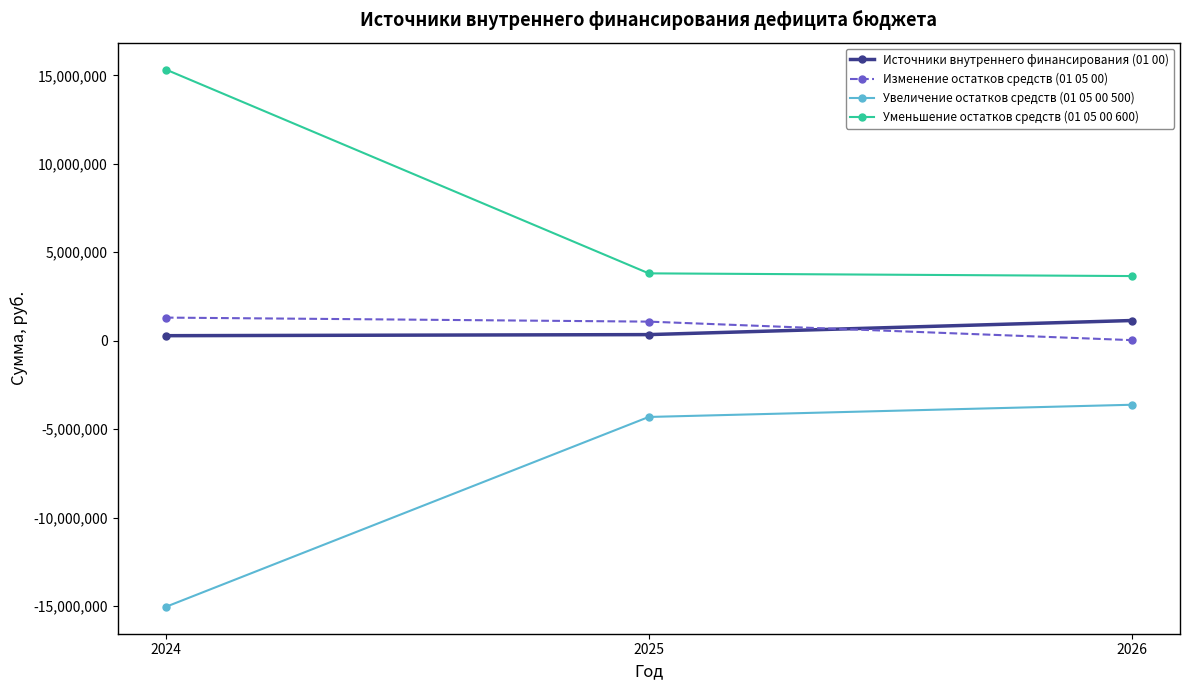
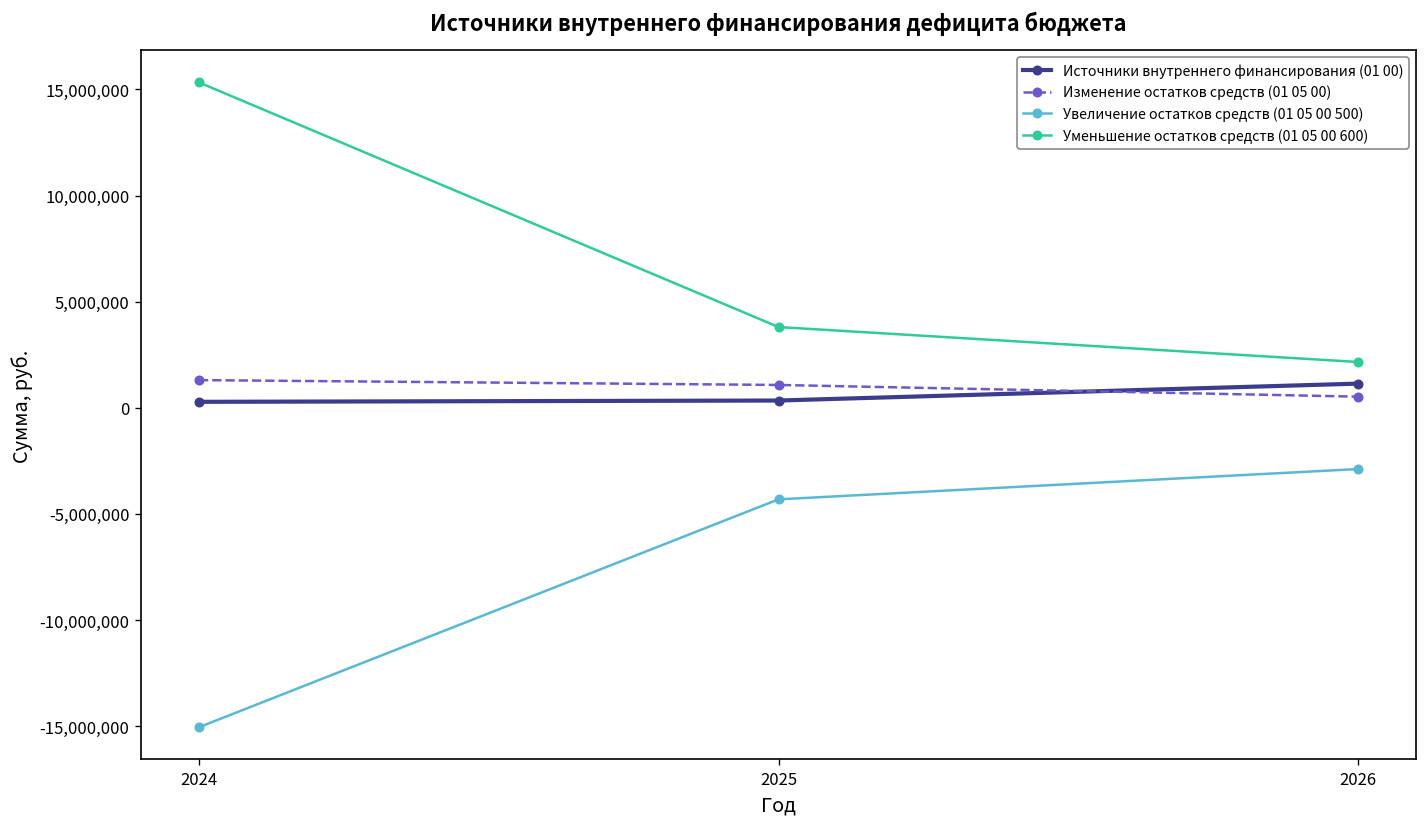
  {
    "Источники внутреннего финансирования (01 00)": {
      "2024": "300,000",
      "2025": "300,000",
      "2026": "1,100,000"
    },
    "Изменение остатков средств (01 05 00)": {
      "2024": "1,300,000",
      "2025": "1,100,000",
-     "2026": "0"
+     "2026": "500,000"
    },
    "Увеличение остатков средств (01 05 00 500)": {
      "2024": "-15,000,000",
      "2025": "-4,300,000",
-     "2026": "-3,600,000"
+     "2026": "-2,900,000"
    },
    "Уменьшение остатков средств (01 05 00 600)": {
      "2024": "15,300,000",
      "2025": "3,800,000",
-     "2026": "3,700,000"
+     "2026": "2,200,000"
    }
  }
